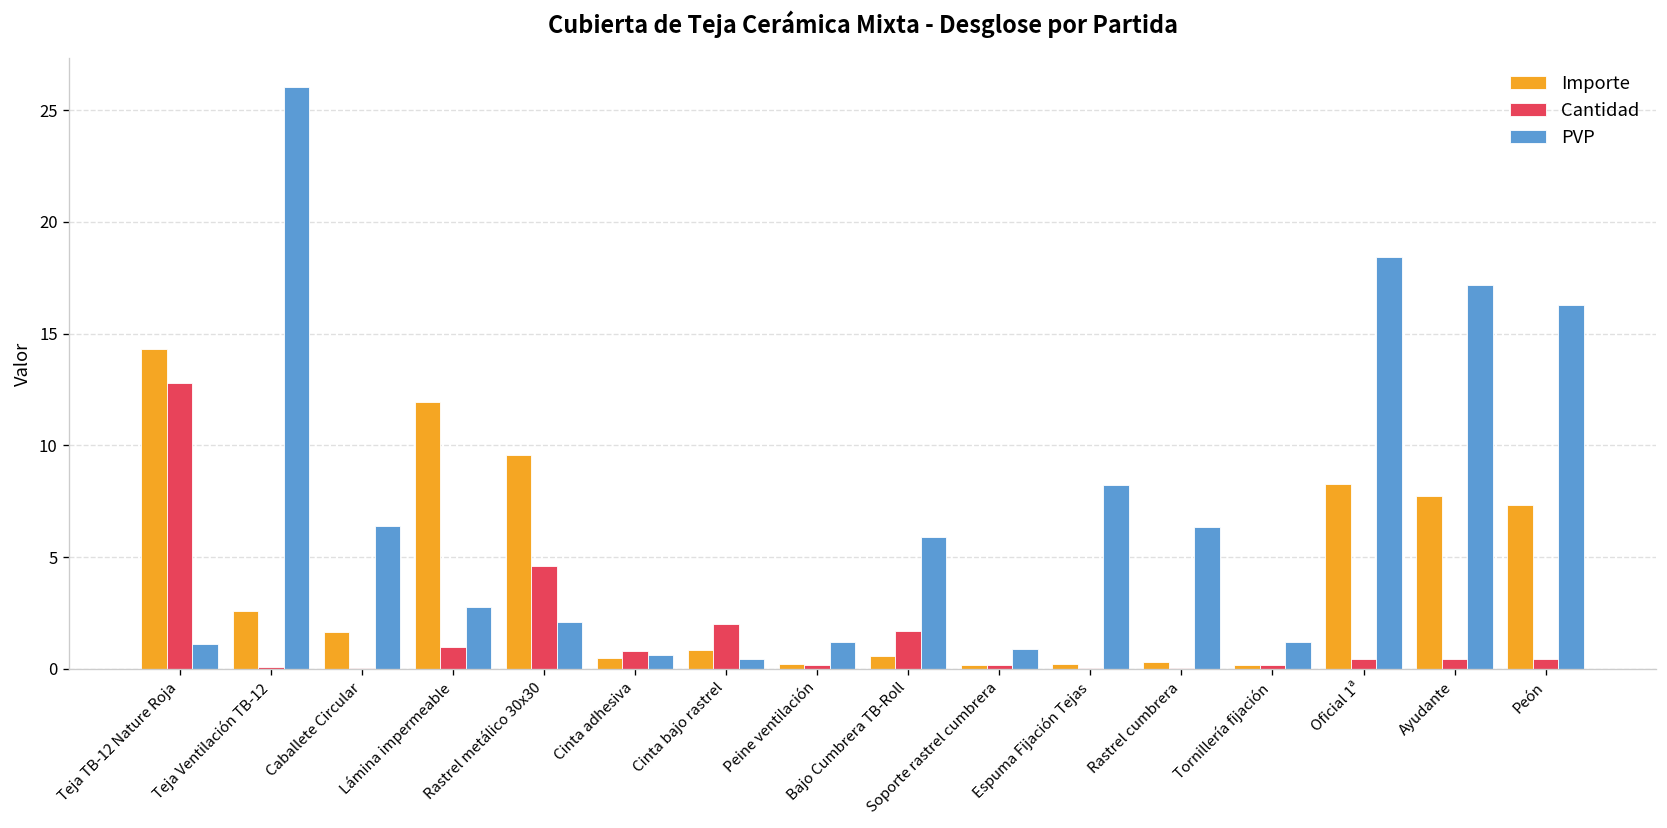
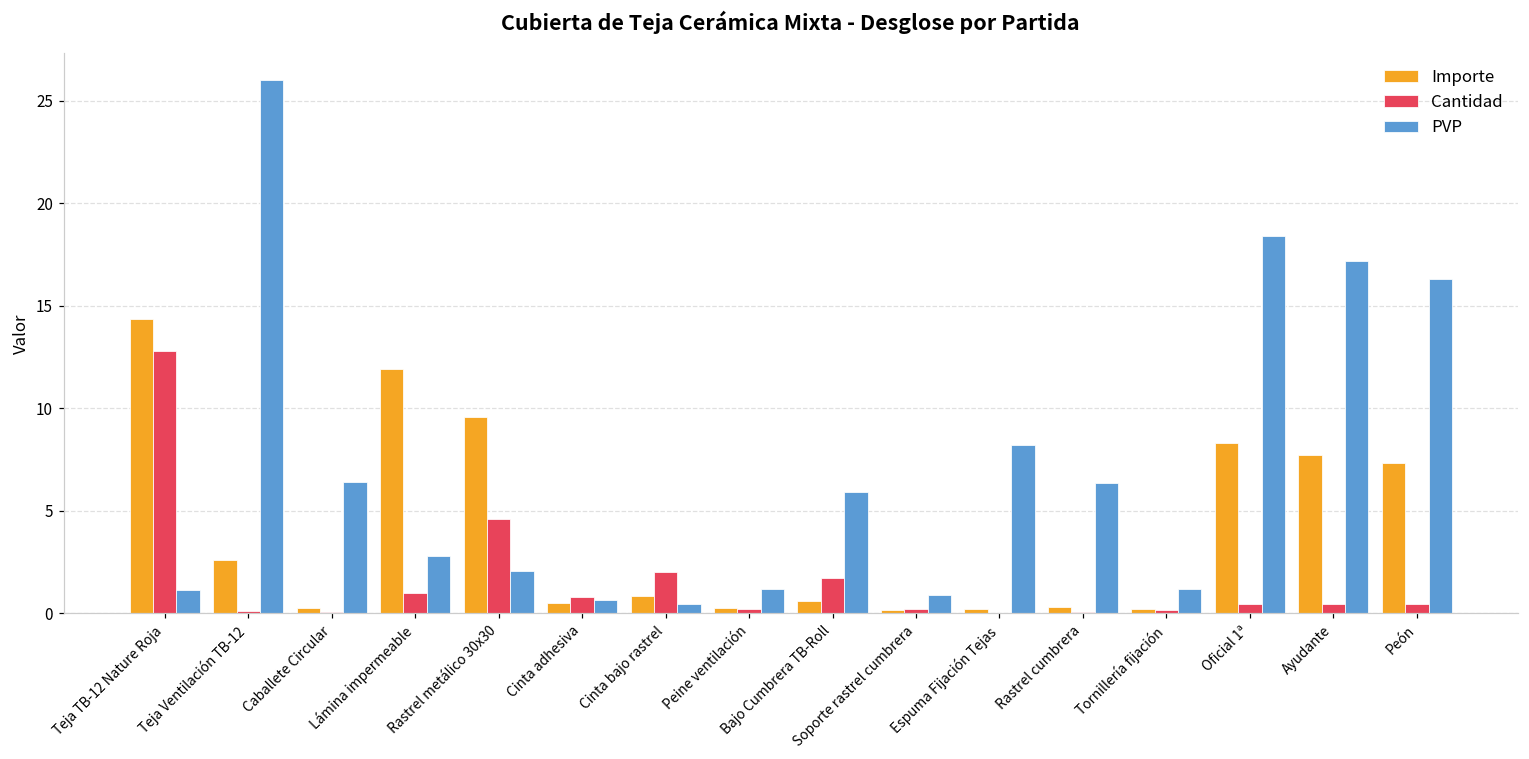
  {
    "Importe": {
      "Teja TB-12 Nature Roja": 14.3,
      "Teja Ventilación TB-12": 2.6,
-     "Caballete Circular": 1.6,
+     "Caballete Circular": 0.3,
      "Lámina impermeable": 11.9,
      "Rastrel metálico 30x30": 9.6,
      "Cinta adhesiva": 0.5,
      "Cinta bajo rastrel": 0.9,
      "Peine ventilación": 0.2,
      "Bajo Cumbrera TB-Roll": 0.6,
      "Soporte rastrel cumbrera": 0.2,
      "Espuma Fijación Tejas": 0.2,
      "Rastrel cumbrera": 0.3,
      "Tornillería fijación": 0.2,
      "Oficial 1ª": 8.3,
      "Ayudante": 7.7,
      "Peón": 7.3
    },
    "Cantidad": {
      "Teja TB-12 Nature Roja": 12.8,
      "Lámina impermeable": 1.0,
      "Rastrel metálico 30x30": 4.6,
      "Cinta adhesiva": 0.8,
      "Cinta bajo rastrel": 2.0,
      "Peine ventilación": 0.2,
      "Bajo Cumbrera TB-Roll": 1.7,
      "Soporte rastrel cumbrera": 0.2,
      "Tornillería fijación": 0.2,
      "Oficial 1ª": 0.5,
      "Ayudante": 0.5,
      "Peón": 0.5
    },
    "PVP": {
      "Teja TB-12 Nature Roja": 1.1,
      "Teja Ventilación TB-12": 26.0,
      "Caballete Circular": 6.4,
      "Lámina impermeable": 2.8,
      "Rastrel metálico 30x30": 2.1,
      "Cinta adhesiva": 0.6,
      "Cinta bajo rastrel": 0.4,
      "Peine ventilación": 1.2,
      "Bajo Cumbrera TB-Roll": 5.9,
      "Soporte rastrel cumbrera": 0.9,
      "Espuma Fijación Tejas": 8.2,
      "Rastrel cumbrera": 6.3,
      "Tornillería fijación": 1.2,
      "Oficial 1ª": 18.4,
      "Ayudante": 17.2,
      "Peón": 16.3
    }
  }
